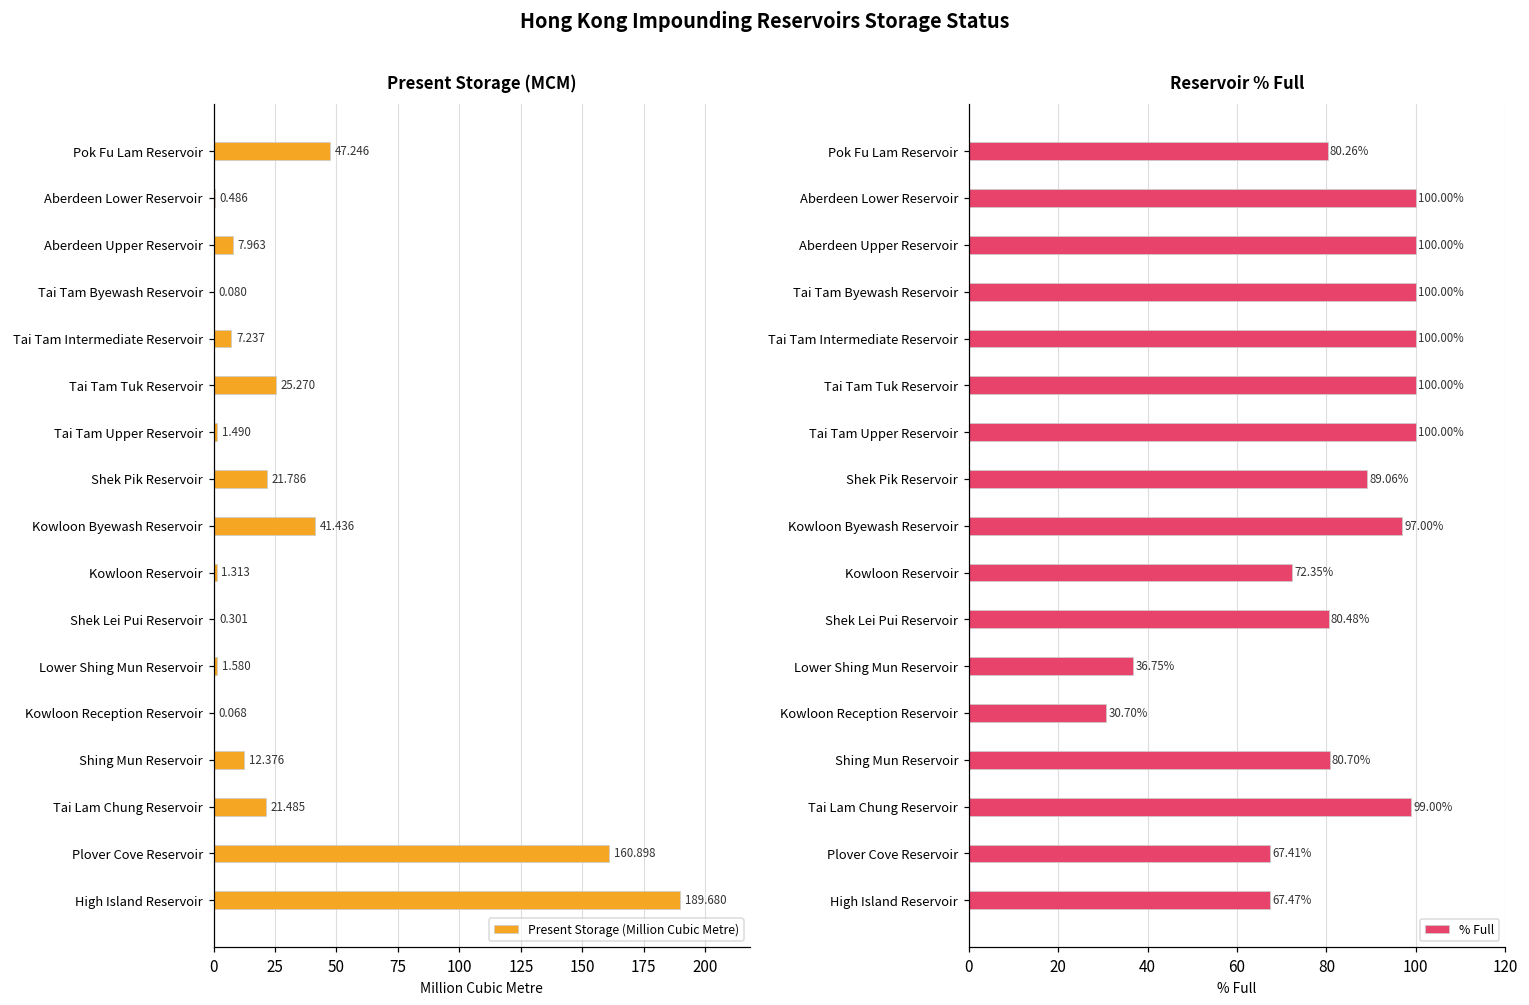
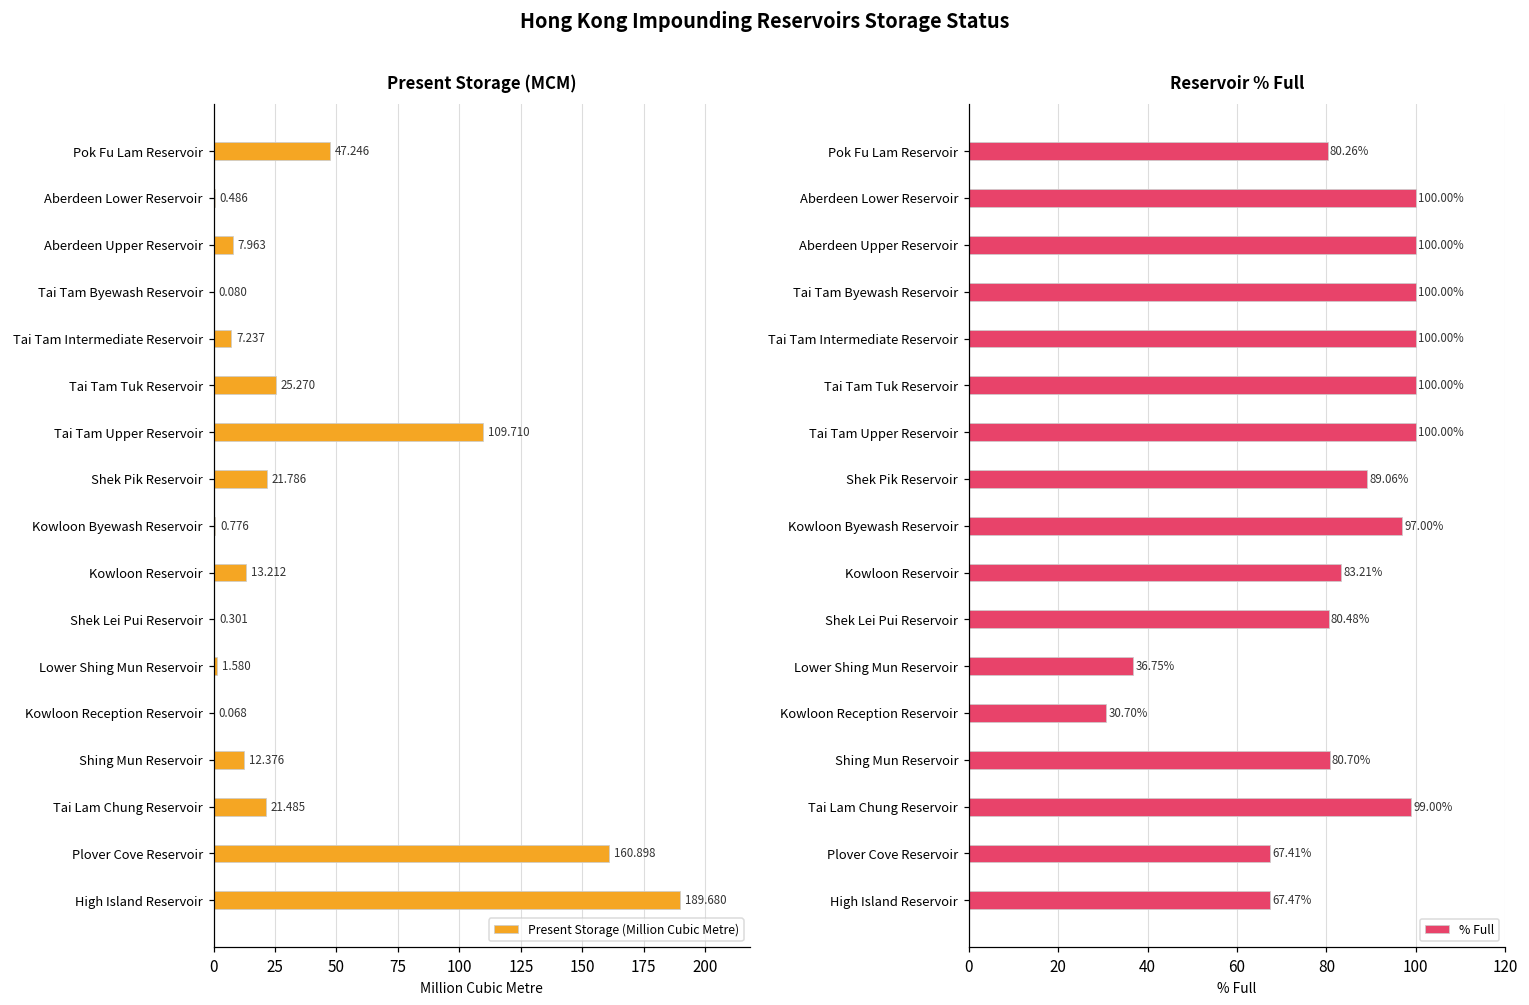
  {
    "Present Storage (MCM)": {
      "Pok Fu Lam Reservoir": "47.246",
      "Aberdeen Lower Reservoir": "0.486",
      "Aberdeen Upper Reservoir": "7.963",
      "Tai Tam Byewash Reservoir": "0.080",
      "Tai Tam Intermediate Reservoir": "7.237",
      "Tai Tam Tuk Reservoir": "25.270",
-     "Tai Tam Upper Reservoir": "1.490",
+     "Tai Tam Upper Reservoir": "109.710",
      "Shek Pik Reservoir": "21.786",
-     "Kowloon Byewash Reservoir": "41.436",
-     "Kowloon Reservoir": "1.313",
+     "Kowloon Byewash Reservoir": "0.776",
+     "Kowloon Reservoir": "13.212",
      "Shek Lei Pui Reservoir": "0.301",
      "Lower Shing Mun Reservoir": "1.580",
      "Kowloon Reception Reservoir": "0.068",
      "Shing Mun Reservoir": "12.376",
      "Tai Lam Chung Reservoir": "21.485",
      "Plover Cove Reservoir": "160.898",
      "High Island Reservoir": "189.680"
    },
    "Reservoir % Full": {
      "Pok Fu Lam Reservoir": "80.26%",
      "Aberdeen Lower Reservoir": "100.00%",
      "Aberdeen Upper Reservoir": "100.00%",
      "Tai Tam Byewash Reservoir": "100.00%",
      "Tai Tam Intermediate Reservoir": "100.00%",
      "Tai Tam Tuk Reservoir": "100.00%",
      "Tai Tam Upper Reservoir": "100.00%",
      "Shek Pik Reservoir": "89.06%",
      "Kowloon Byewash Reservoir": "97.00%",
-     "Kowloon Reservoir": "72.35%",
+     "Kowloon Reservoir": "83.21%",
      "Shek Lei Pui Reservoir": "80.48%",
      "Lower Shing Mun Reservoir": "36.75%",
      "Kowloon Reception Reservoir": "30.70%",
      "Shing Mun Reservoir": "80.70%",
      "Tai Lam Chung Reservoir": "99.00%",
      "Plover Cove Reservoir": "67.41%",
      "High Island Reservoir": "67.47%"
    }
  }
